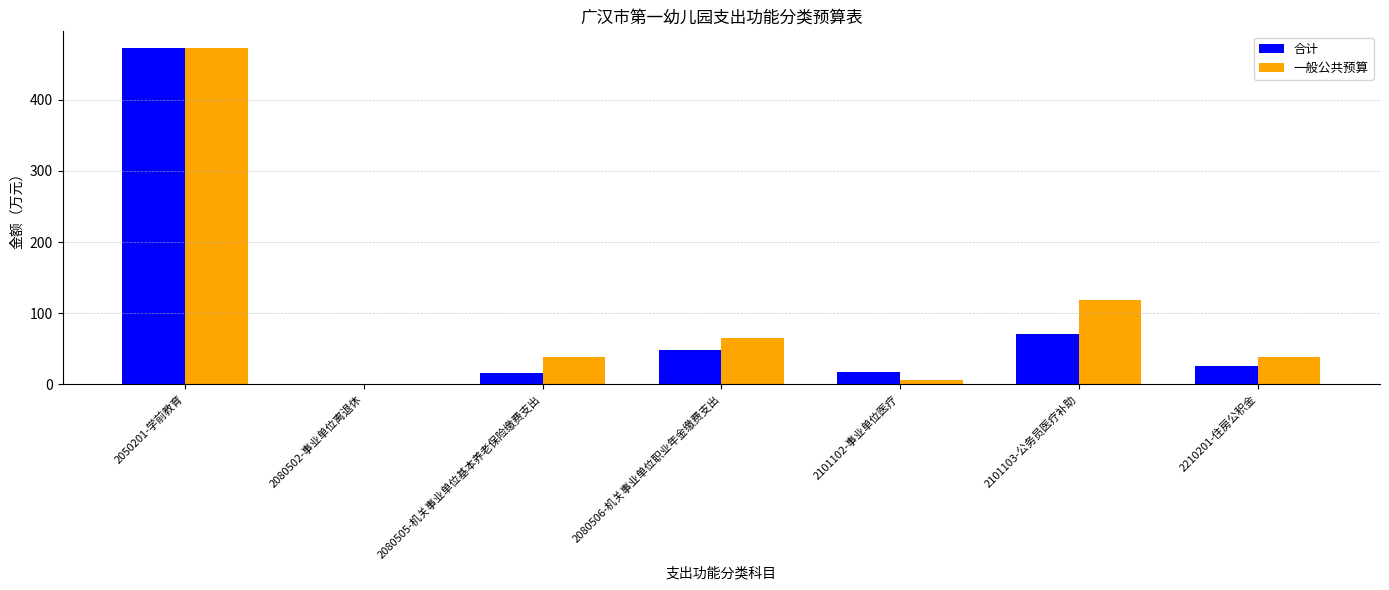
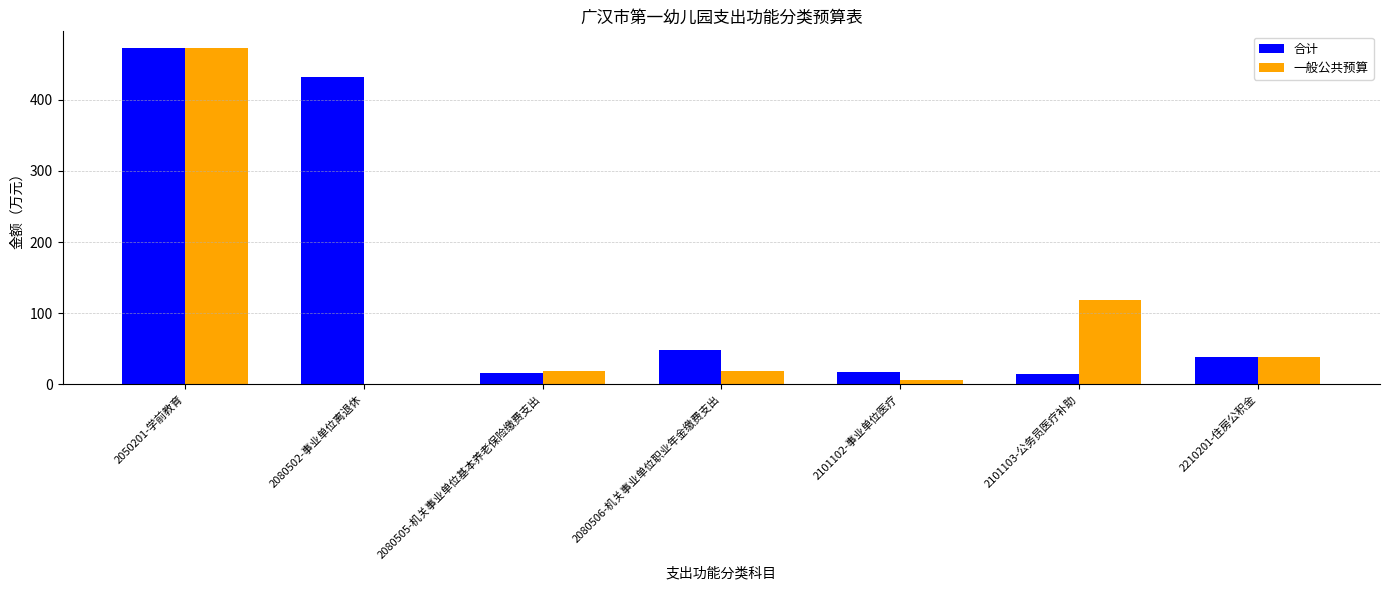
  {
    "合计": {
      "2050201-学前教育": 470,
-     "2080502-事业单位离退休": 0,
+     "2080502-事业单位离退休": 430,
      "2080505-机关事业单位基本养老保险缴费支出": 10,
      "2080506-机关事业单位职业年金缴费支出": 50,
      "2101102-事业单位医疗": 20,
-     "2101103-公务员医疗补助": 70,
-     "2210201-住房公积金": 30
+     "2101103-公务员医疗补助": 10,
+     "2210201-住房公积金": 40
    },
    "一般公共预算": {
      "2050201-学前教育": 470,
-     "2080505-机关事业单位基本养老保险缴费支出": 40,
-     "2080506-机关事业单位职业年金缴费支出": 70,
+     "2080505-机关事业单位基本养老保险缴费支出": 20,
+     "2080506-机关事业单位职业年金缴费支出": 20,
      "2101102-事业单位医疗": 10,
      "2101103-公务员医疗补助": 120,
      "2210201-住房公积金": 40
    }
  }
